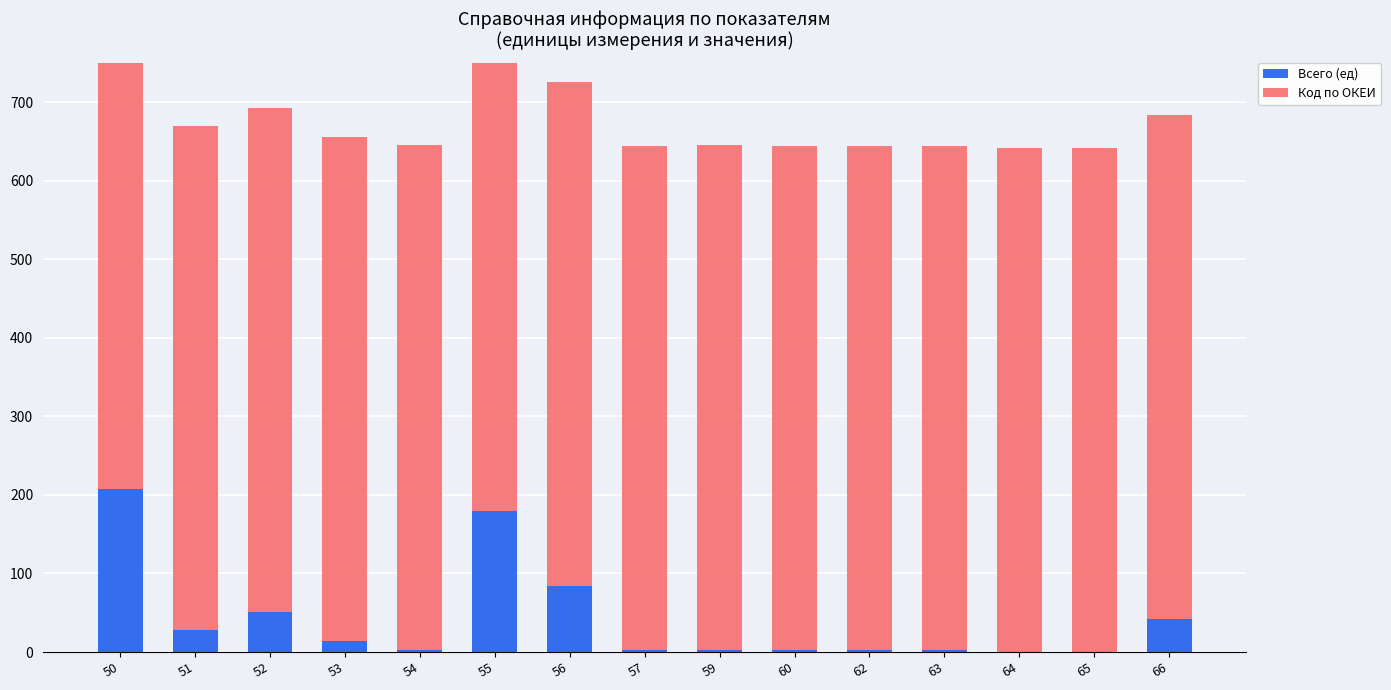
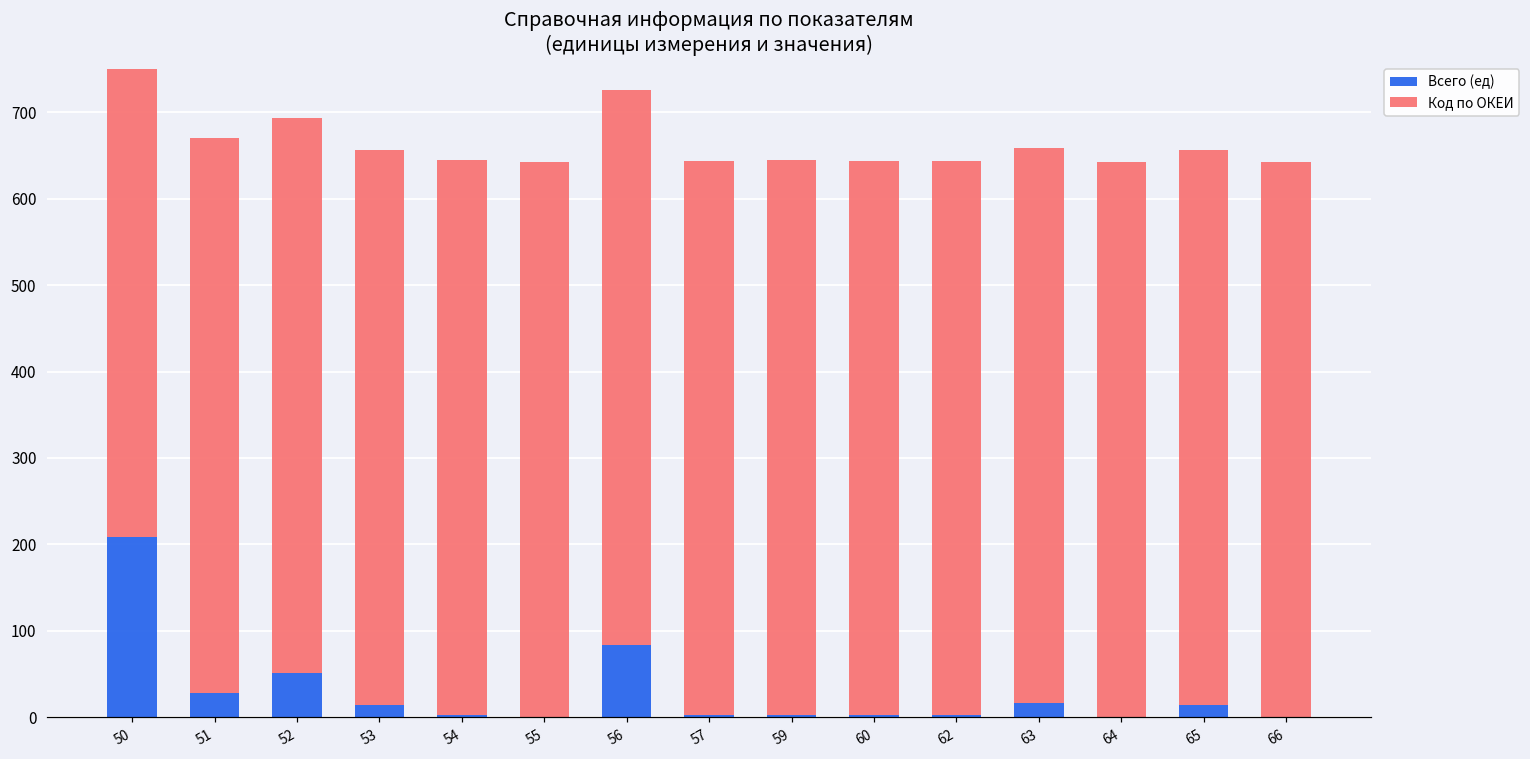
  {
    "Всего (ед)": {
      "50": 210,
      "51": 30,
      "52": 50,
      "53": 10,
-     "55": 180,
+     "55": 0,
      "56": 80,
-     "63": 0,
+     "63": 20,
      "64": 0,
-     "65": 0,
-     "66": 40
+     "65": 10,
+     "66": 0
    },
    "Код по ОКЕИ": {
      "51": 640,
      "52": 640,
      "53": 640,
      "54": 640,
      "56": 640,
      "57": 640,
      "59": 640,
      "60": 640,
      "62": 640,
      "63": 640,
      "64": 640,
      "65": 640,
      "66": 640
    }
  }
